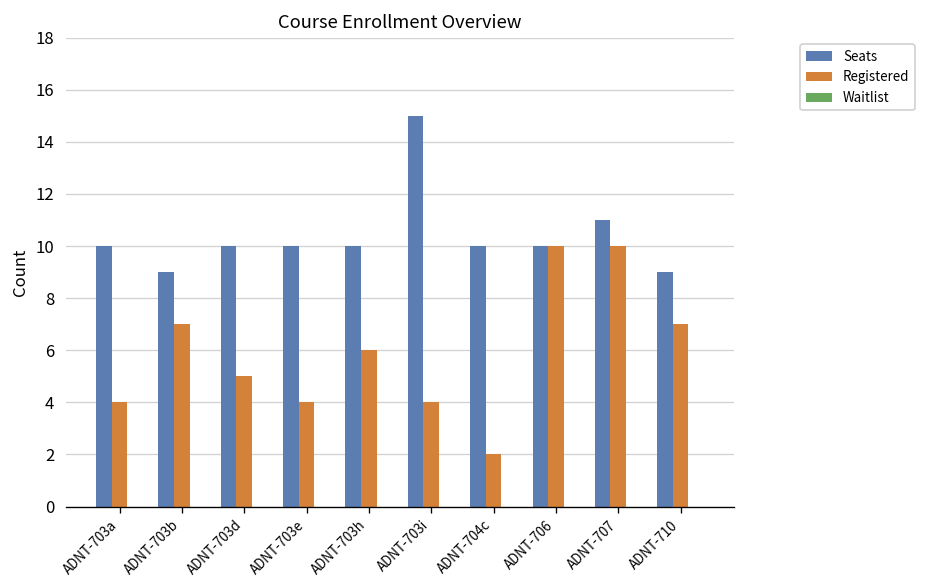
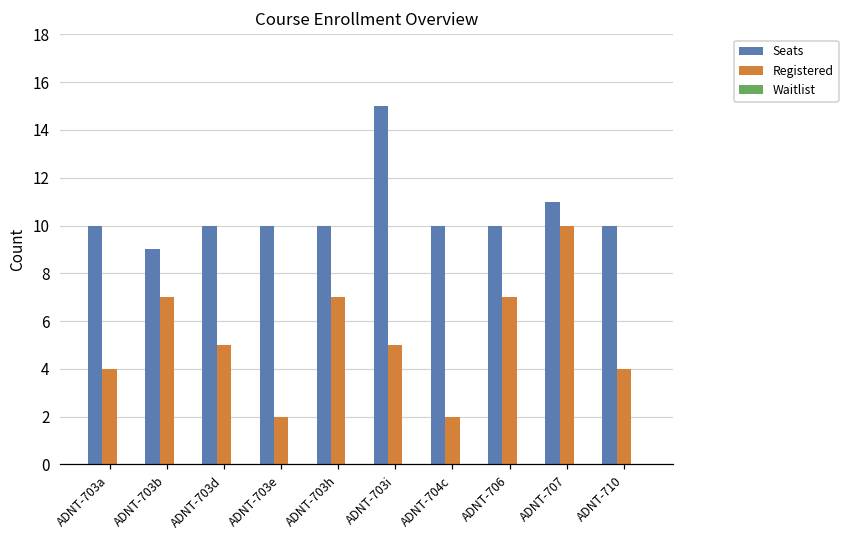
  {
    "Seats": {
      "ADNT-703a": 10,
      "ADNT-703b": 9,
      "ADNT-703d": 10,
      "ADNT-703e": 10,
      "ADNT-703h": 10,
      "ADNT-703i": 15,
      "ADNT-704c": 10,
      "ADNT-706": 10,
      "ADNT-707": 11,
-     "ADNT-710": 9
+     "ADNT-710": 10
    },
    "Registered": {
      "ADNT-703a": 4,
      "ADNT-703b": 7,
      "ADNT-703d": 5,
-     "ADNT-703e": 4,
-     "ADNT-703h": 6,
-     "ADNT-703i": 4,
+     "ADNT-703e": 2,
+     "ADNT-703h": 7,
+     "ADNT-703i": 5,
      "ADNT-704c": 2,
-     "ADNT-706": 10,
+     "ADNT-706": 7,
      "ADNT-707": 10,
-     "ADNT-710": 7
+     "ADNT-710": 4
    },
    "Waitlist": {
      "ADNT-703a": 0,
      "ADNT-703b": 0,
      "ADNT-703d": 0,
      "ADNT-703e": 0,
      "ADNT-703h": 0,
      "ADNT-703i": 0,
      "ADNT-704c": 0,
      "ADNT-706": 0,
      "ADNT-707": 0,
      "ADNT-710": 0
    }
  }
